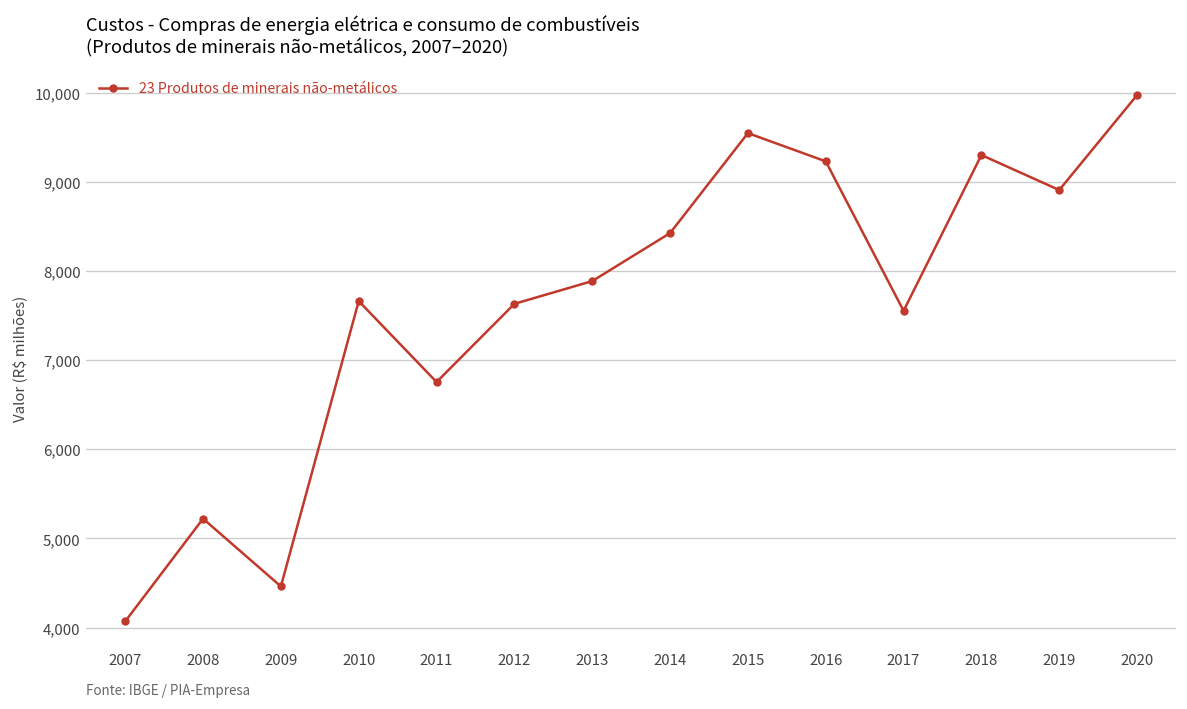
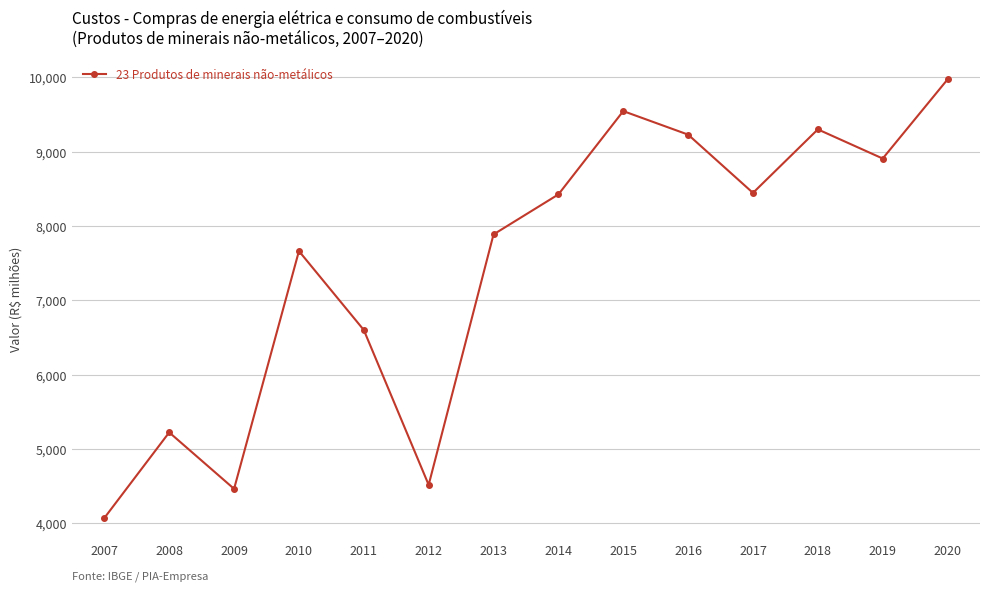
  {
    "2007": "4,100",
    "2008": "5,200",
    "2009": "4,500",
    "2010": "7,700",
-   "2011": "6,800",
-   "2012": "7,600",
+   "2011": "6,600",
+   "2012": "4,500",
    "2013": "7,900",
    "2014": "8,400",
    "2015": "9,500",
    "2016": "9,200",
-   "2017": "7,600",
+   "2017": "8,400",
    "2018": "9,300",
    "2019": "8,900",
    "2020": "10,000"
  }
